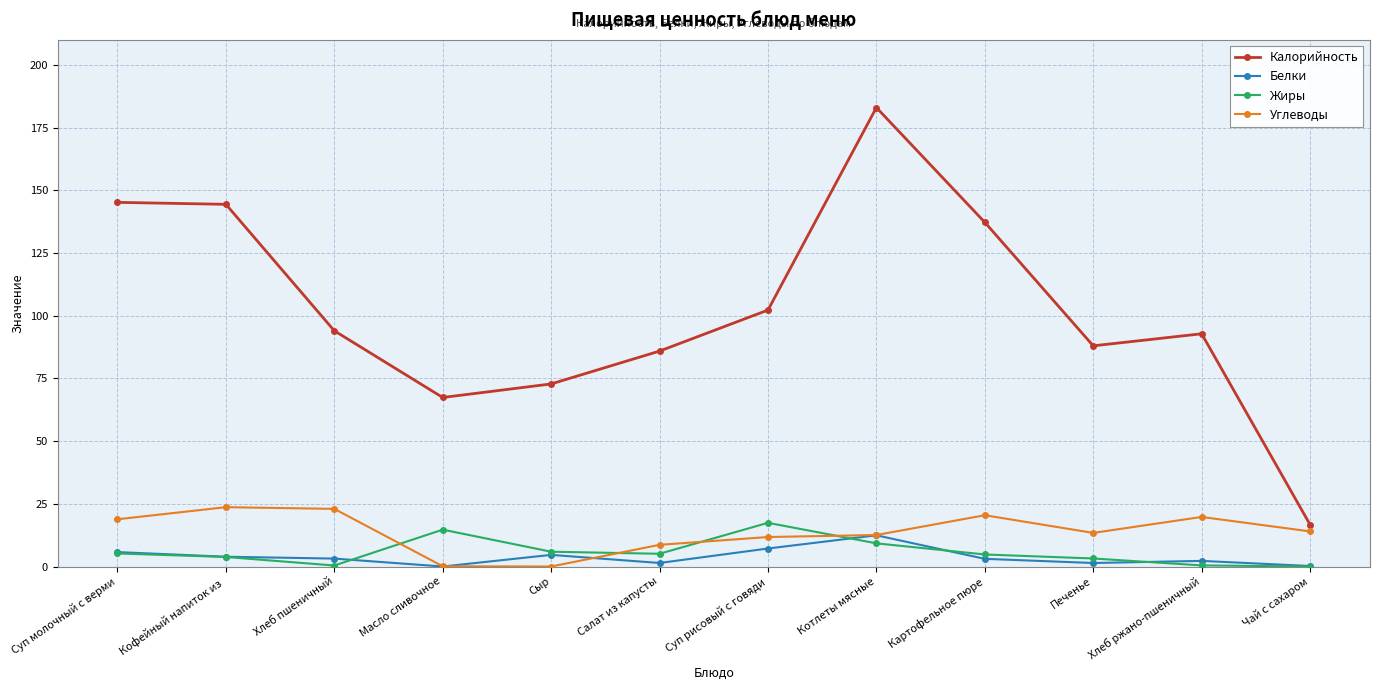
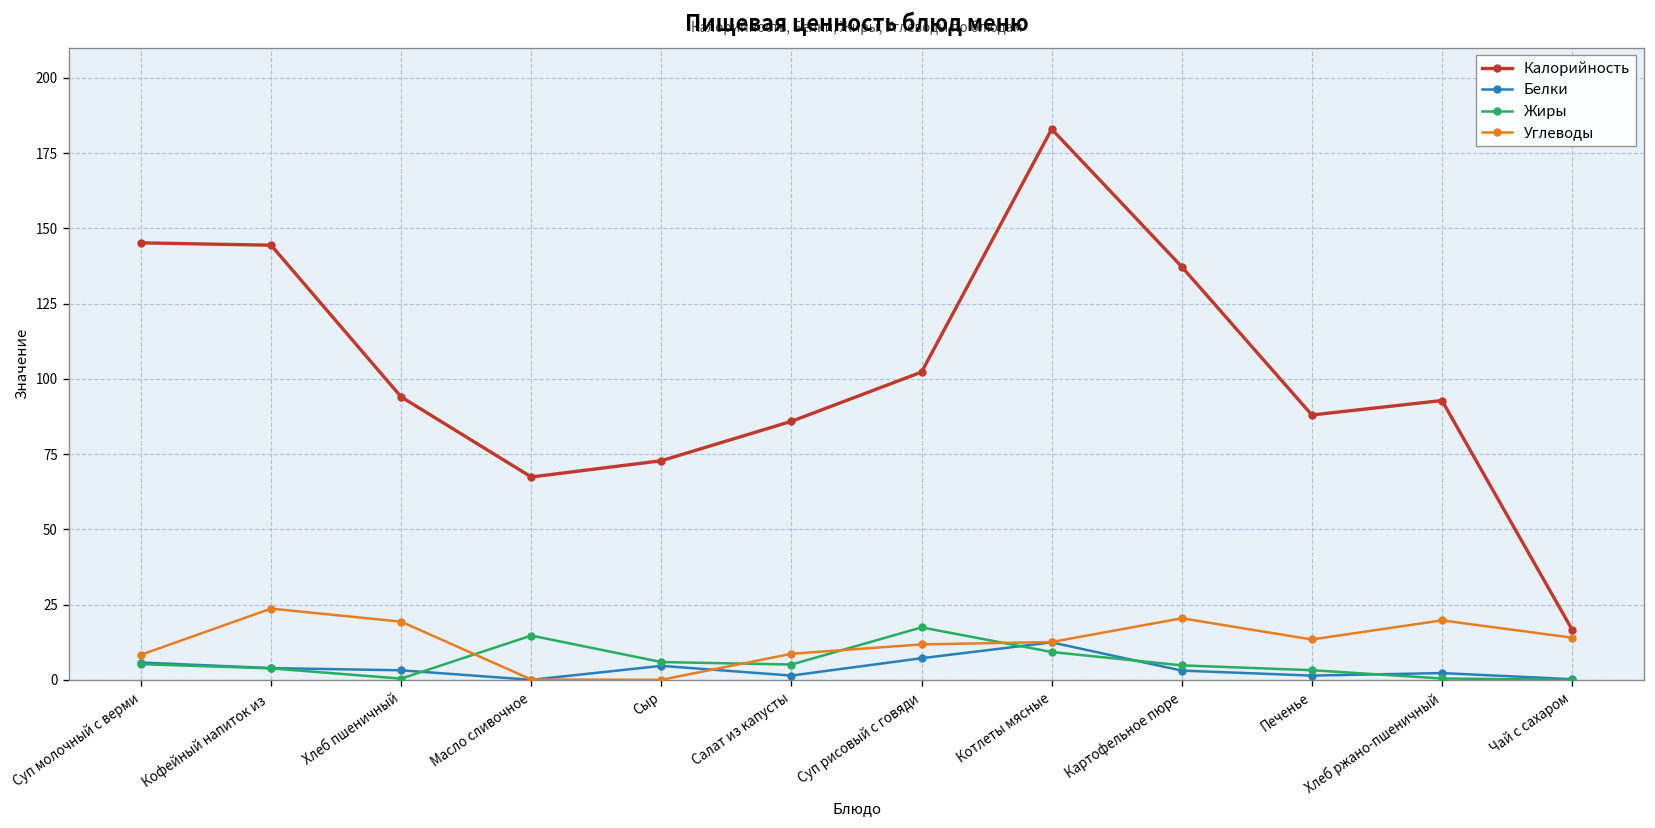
  {
    "Калорийность": {
      "Суп молочный с верми": 145,
      "Кофейный напиток из": 144,
      "Хлеб пшеничный": 94,
      "Масло сливочное": 67,
      "Сыр": 73,
      "Салат из капусты": 86,
      "Суп рисовый с говяди": 102,
      "Котлеты мясные": 183,
      "Картофельное пюре": 137,
      "Печенье": 88,
      "Хлеб ржано-пшеничный": 93,
      "Чай с сахаром": 17
    },
    "Белки": {
      "Хлеб пшеничный": 3,
      "Сыр": 5,
      "Салат из капусты": 1,
      "Суп рисовый с говяди": 7,
      "Картофельное пюре": 3,
      "Печенье": 1,
      "Хлеб ржано-пшеничный": 2
    },
    "Жиры": {
      "Хлеб пшеничный": 0,
      "Масло сливочное": 15,
      "Сыр": 6,
      "Салат из капусты": 5,
      "Суп рисовый с говяди": 17,
      "Котлеты мясные": 9,
      "Картофельное пюре": 5,
      "Печенье": 3,
      "Хлеб ржано-пшеничный": 0
    },
    "Углеводы": {
-     "Суп молочный с верми": 19,
+     "Суп молочный с верми": 8,
      "Кофейный напиток из": 24,
-     "Хлеб пшеничный": 23,
+     "Хлеб пшеничный": 19,
      "Сыр": 0,
      "Салат из капусты": 9,
      "Суп рисовый с говяди": 12,
      "Картофельное пюре": 20,
      "Печенье": 13,
      "Хлеб ржано-пшеничный": 20,
      "Чай с сахаром": 14
    }
  }
